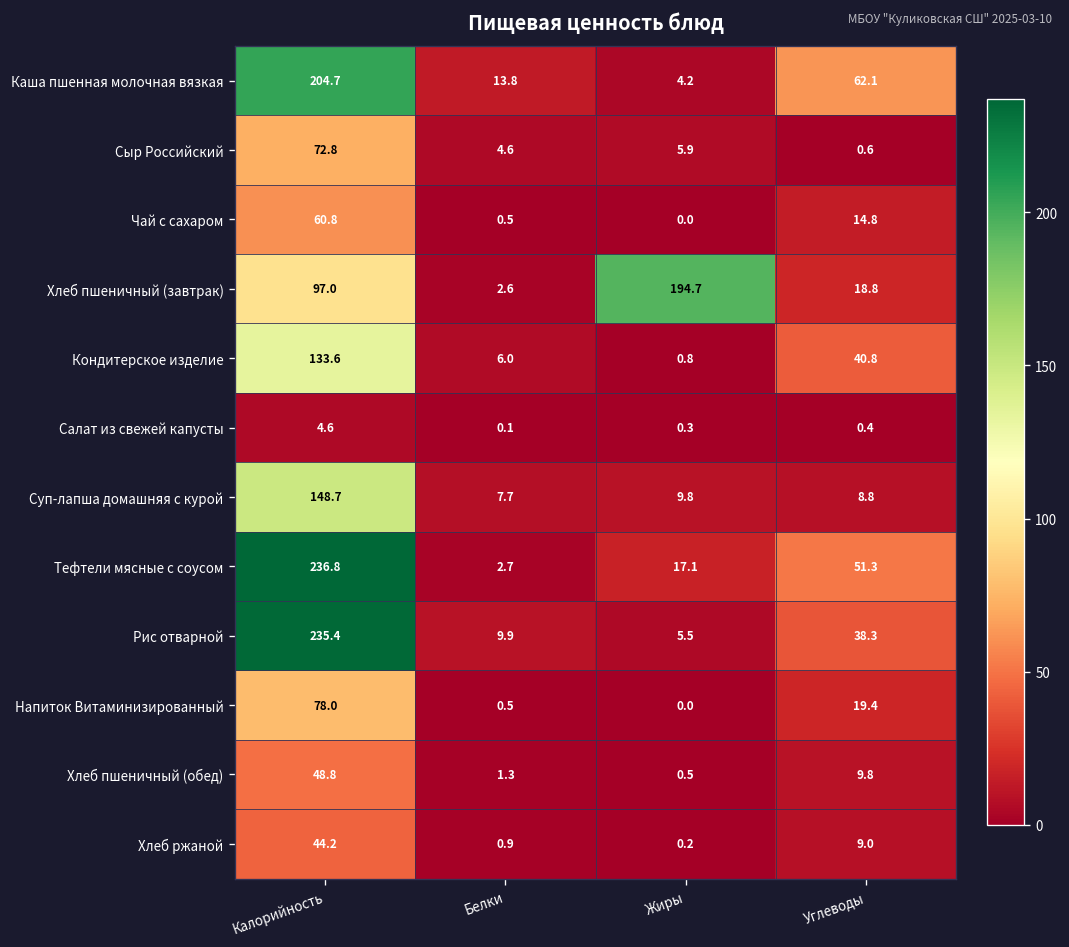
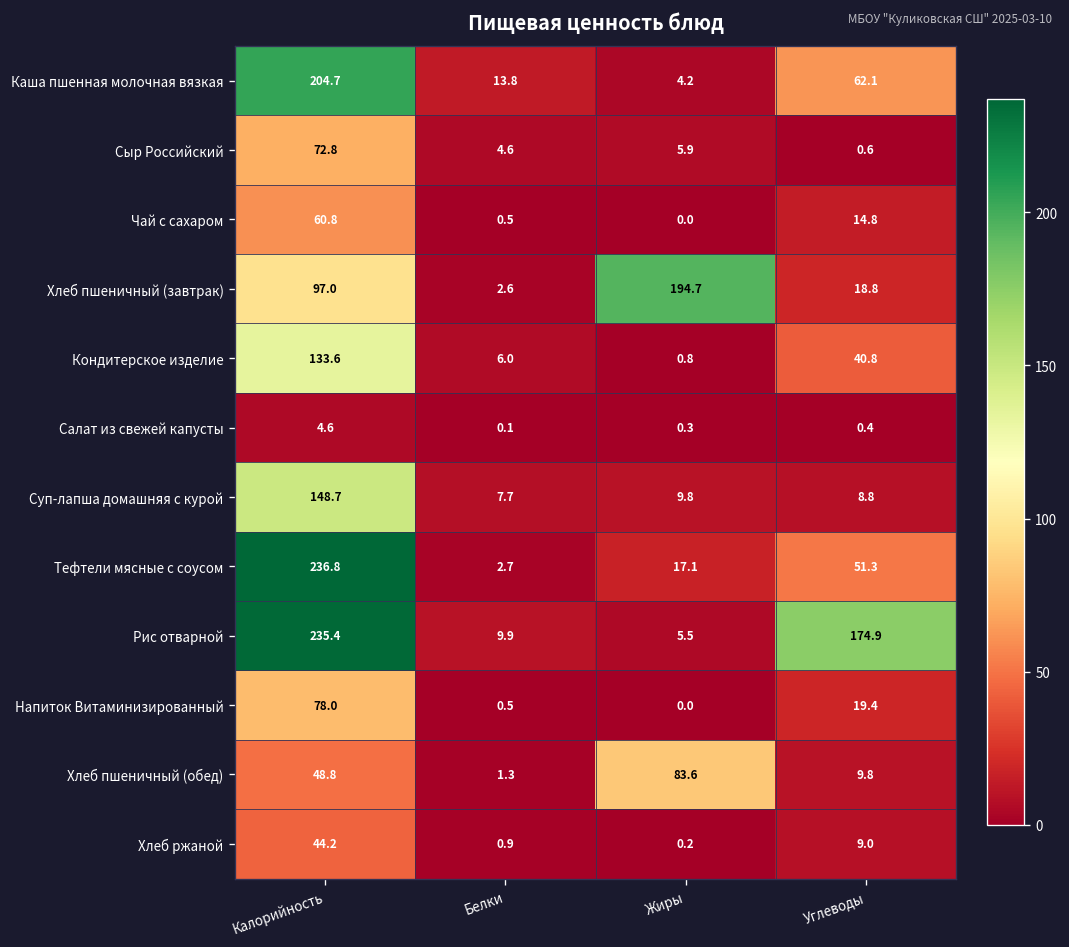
  {
    "Каша пшенная молочная вязкая": {
      "Калорийность": 204.7,
      "Белки": 13.8,
      "Жиры": 4.2,
      "Углеводы": 62.1
    },
    "Сыр Российский": {
      "Калорийность": 72.8,
      "Белки": 4.6,
      "Жиры": 5.9,
      "Углеводы": 0.6
    },
    "Чай с сахаром": {
      "Калорийность": 60.8,
      "Белки": 0.5,
      "Жиры": 0.0,
      "Углеводы": 14.8
    },
    "Хлеб пшеничный (завтрак)": {
      "Калорийность": 97.0,
      "Белки": 2.6,
      "Жиры": 194.7,
      "Углеводы": 18.8
    },
    "Кондитерское изделие": {
      "Калорийность": 133.6,
      "Белки": 6.0,
      "Жиры": 0.8,
      "Углеводы": 40.8
    },
    "Салат из свежей капусты": {
      "Калорийность": 4.6,
      "Белки": 0.1,
      "Жиры": 0.3,
      "Углеводы": 0.4
    },
    "Суп-лапша домашняя с курой": {
      "Калорийность": 148.7,
      "Белки": 7.7,
      "Жиры": 9.8,
      "Углеводы": 8.8
    },
    "Тефтели мясные с соусом": {
      "Калорийность": 236.8,
      "Белки": 2.7,
      "Жиры": 17.1,
      "Углеводы": 51.3
    },
    "Рис отварной": {
      "Калорийность": 235.4,
      "Белки": 9.9,
      "Жиры": 5.5,
-     "Углеводы": 38.3
+     "Углеводы": 174.9
    },
    "Напиток Витаминизированный": {
      "Калорийность": 78.0,
      "Белки": 0.5,
      "Жиры": 0.0,
      "Углеводы": 19.4
    },
    "Хлеб пшеничный (обед)": {
      "Калорийность": 48.8,
      "Белки": 1.3,
-     "Жиры": 0.5,
+     "Жиры": 83.6,
      "Углеводы": 9.8
    },
    "Хлеб ржаной": {
      "Калорийность": 44.2,
      "Белки": 0.9,
      "Жиры": 0.2,
      "Углеводы": 9.0
    }
  }
